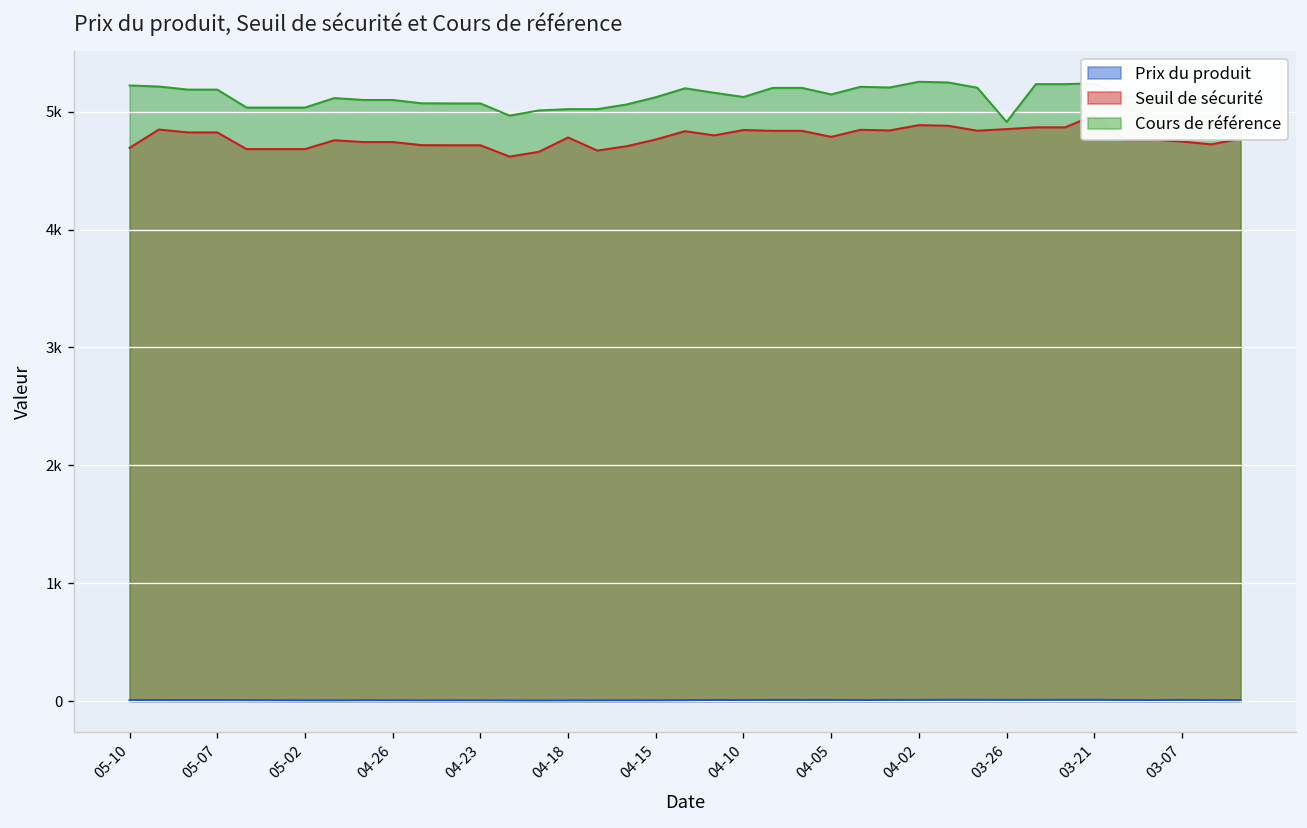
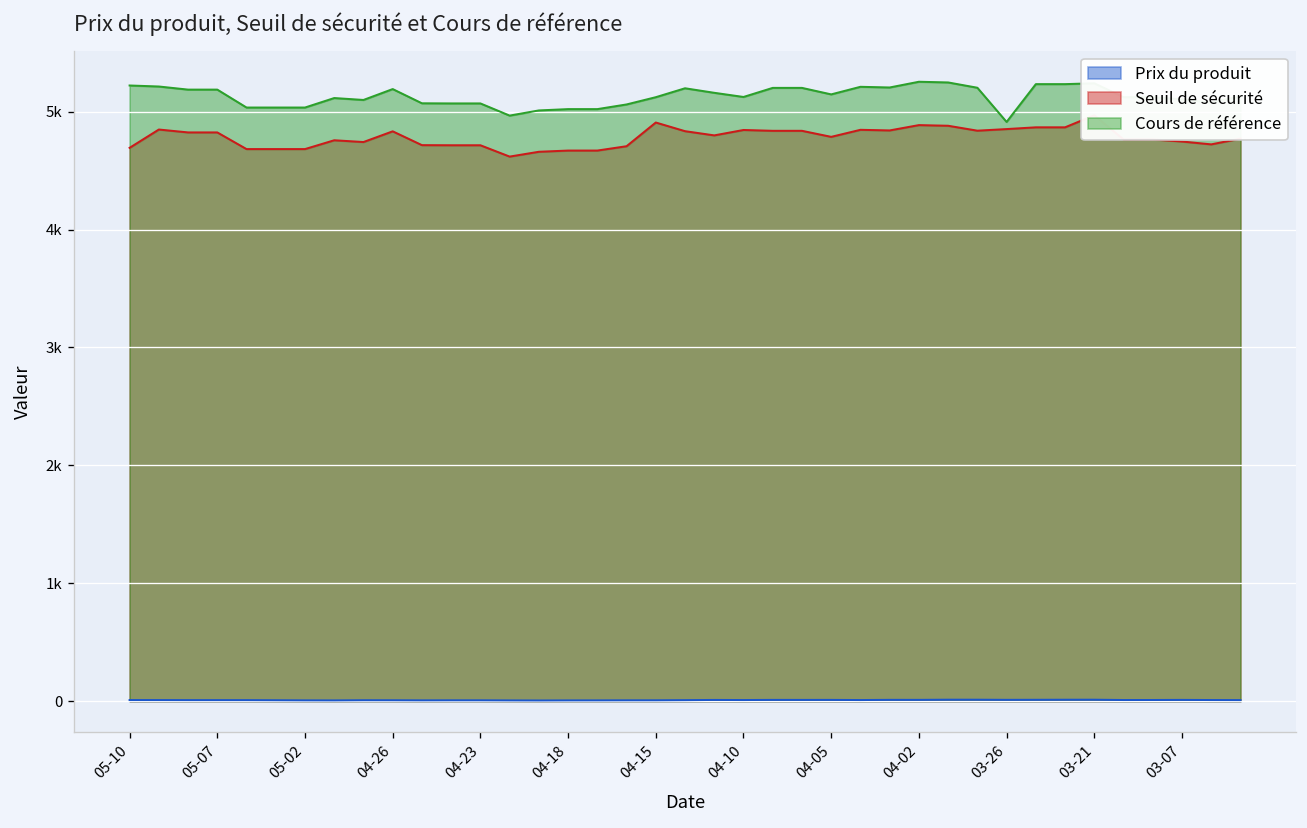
  {
    "Prix du produit": {
      "05-10": 0,
      "05-07": 0,
      "05-02": 0,
      "04-26": 0,
      "04-23": 0,
      "04-18": 0,
      "04-15": 0,
      "04-10": 0,
      "04-05": 0,
      "04-02": 0,
      "03-26": 0,
      "03-21": 0,
      "03-07": 0
    },
    "Seuil de sécurité": {
      "05-10": 4700,
      "05-07": 4800,
      "05-02": 4700,
-     "04-26": 4700,
+     "04-26": 4800,
      "04-23": 4700,
-     "04-18": 4800,
-     "04-15": 4800,
+     "04-18": 4700,
+     "04-15": 4900,
      "04-10": 4800,
      "04-05": 4800,
      "04-02": 4900,
      "03-26": 4900,
      "03-07": 4700
    },
    "Cours de référence": {
      "05-10": 5200,
      "05-07": 5200,
      "05-02": 5000,
-     "04-26": 5100,
+     "04-26": 5200,
      "04-23": 5100,
      "04-18": 5000,
      "04-15": 5100,
      "04-10": 5100,
      "04-05": 5100,
      "04-02": 5300,
      "03-26": 4900
    }
  }
